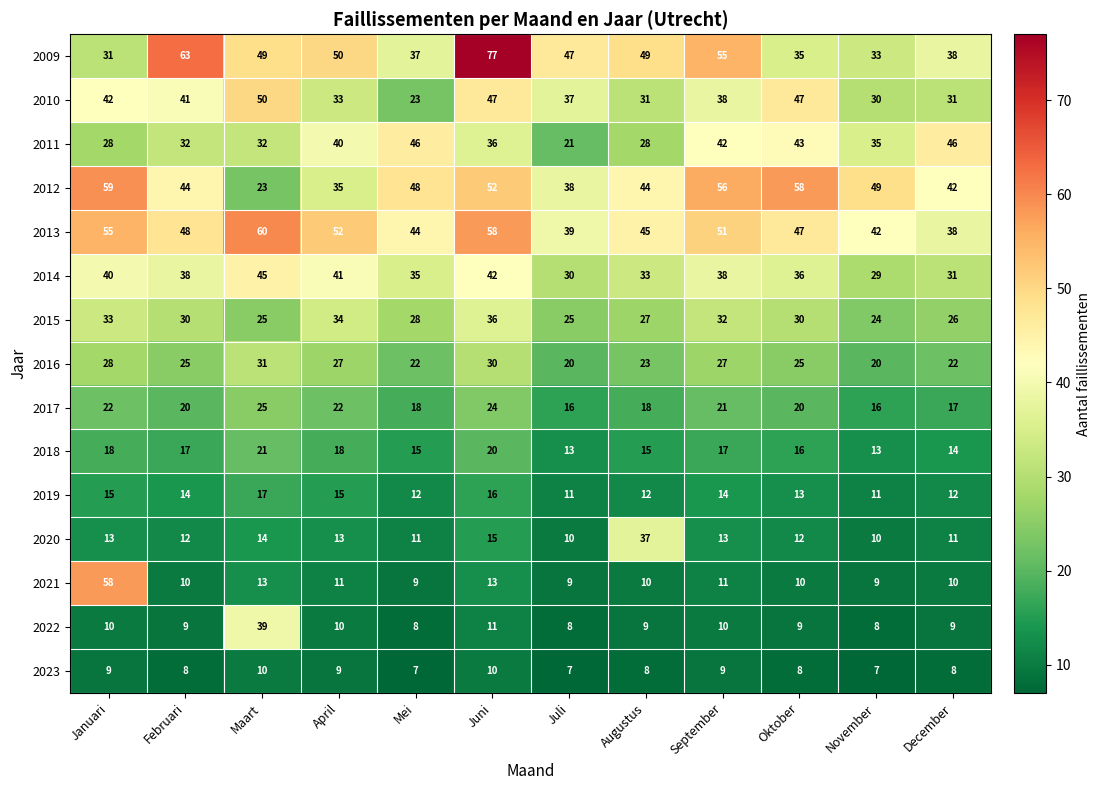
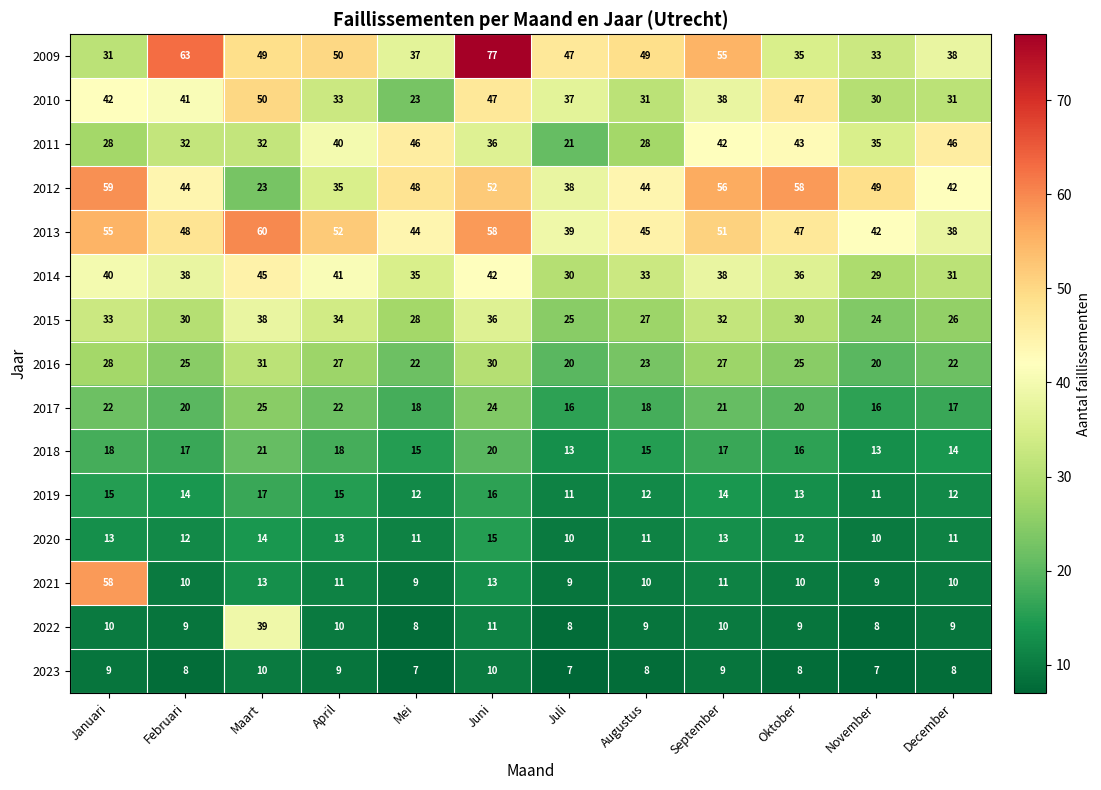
  {
    "2009": {
      "Januari": 31,
      "Februari": 63,
      "Maart": 49,
      "April": 50,
      "Mei": 37,
      "Juni": 77,
      "Juli": 47,
      "Augustus": 49,
      "September": 55,
      "Oktober": 35,
      "November": 33,
      "December": 38
    },
    "2010": {
      "Januari": 42,
      "Februari": 41,
      "Maart": 50,
      "April": 33,
      "Mei": 23,
      "Juni": 47,
      "Juli": 37,
      "Augustus": 31,
      "September": 38,
      "Oktober": 47,
      "November": 30,
      "December": 31
    },
    "2011": {
      "Januari": 28,
      "Februari": 32,
      "Maart": 32,
      "April": 40,
      "Mei": 46,
      "Juni": 36,
      "Juli": 21,
      "Augustus": 28,
      "September": 42,
      "Oktober": 43,
      "November": 35,
      "December": 46
    },
    "2012": {
      "Januari": 59,
      "Februari": 44,
      "Maart": 23,
      "April": 35,
      "Mei": 48,
      "Juni": 52,
      "Juli": 38,
      "Augustus": 44,
      "September": 56,
      "Oktober": 58,
      "November": 49,
      "December": 42
    },
    "2013": {
      "Januari": 55,
      "Februari": 48,
      "Maart": 60,
      "April": 52,
      "Mei": 44,
      "Juni": 58,
      "Juli": 39,
      "Augustus": 45,
      "September": 51,
      "Oktober": 47,
      "November": 42,
      "December": 38
    },
    "2014": {
      "Januari": 40,
      "Februari": 38,
      "Maart": 45,
      "April": 41,
      "Mei": 35,
      "Juni": 42,
      "Juli": 30,
      "Augustus": 33,
      "September": 38,
      "Oktober": 36,
      "November": 29,
      "December": 31
    },
    "2015": {
      "Januari": 33,
      "Februari": 30,
-     "Maart": 25,
+     "Maart": 38,
      "April": 34,
      "Mei": 28,
      "Juni": 36,
      "Juli": 25,
      "Augustus": 27,
      "September": 32,
      "Oktober": 30,
      "November": 24,
      "December": 26
    },
    "2016": {
      "Januari": 28,
      "Februari": 25,
      "Maart": 31,
      "April": 27,
      "Mei": 22,
      "Juni": 30,
      "Juli": 20,
      "Augustus": 23,
      "September": 27,
      "Oktober": 25,
      "November": 20,
      "December": 22
    },
    "2017": {
      "Januari": 22,
      "Februari": 20,
      "Maart": 25,
      "April": 22,
      "Mei": 18,
      "Juni": 24,
      "Juli": 16,
      "Augustus": 18,
      "September": 21,
      "Oktober": 20,
      "November": 16,
      "December": 17
    },
    "2018": {
      "Januari": 18,
      "Februari": 17,
      "Maart": 21,
      "April": 18,
      "Mei": 15,
      "Juni": 20,
      "Juli": 13,
      "Augustus": 15,
      "September": 17,
      "Oktober": 16,
      "November": 13,
      "December": 14
    },
    "2019": {
      "Januari": 15,
      "Februari": 14,
      "Maart": 17,
      "April": 15,
      "Mei": 12,
      "Juni": 16,
      "Juli": 11,
      "Augustus": 12,
      "September": 14,
      "Oktober": 13,
      "November": 11,
      "December": 12
    },
    "2020": {
      "Januari": 13,
      "Februari": 12,
      "Maart": 14,
      "April": 13,
      "Mei": 11,
      "Juni": 15,
      "Juli": 10,
-     "Augustus": 37,
+     "Augustus": 11,
      "September": 13,
      "Oktober": 12,
      "November": 10,
      "December": 11
    },
    "2021": {
      "Januari": 58,
      "Februari": 10,
      "Maart": 13,
      "April": 11,
      "Mei": 9,
      "Juni": 13,
      "Juli": 9,
      "Augustus": 10,
      "September": 11,
      "Oktober": 10,
      "November": 9,
      "December": 10
    },
    "2022": {
      "Januari": 10,
      "Februari": 9,
      "Maart": 39,
      "April": 10,
      "Mei": 8,
      "Juni": 11,
      "Juli": 8,
      "Augustus": 9,
      "September": 10,
      "Oktober": 9,
      "November": 8,
      "December": 9
    },
    "2023": {
      "Januari": 9,
      "Februari": 8,
      "Maart": 10,
      "April": 9,
      "Mei": 7,
      "Juni": 10,
      "Juli": 7,
      "Augustus": 8,
      "September": 9,
      "Oktober": 8,
      "November": 7,
      "December": 8
    }
  }
